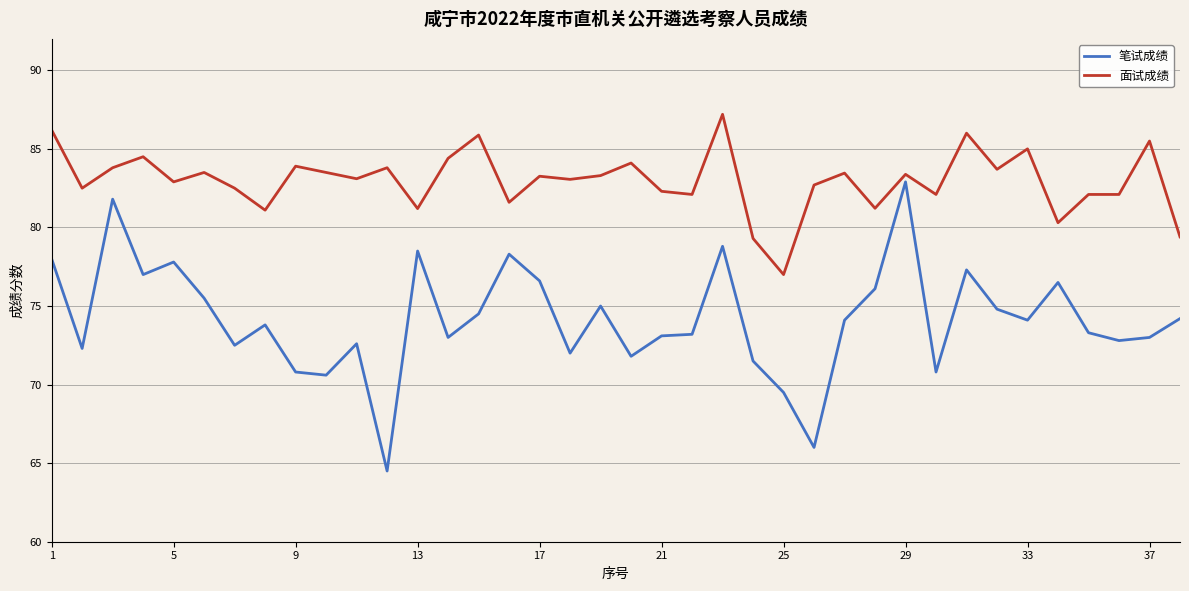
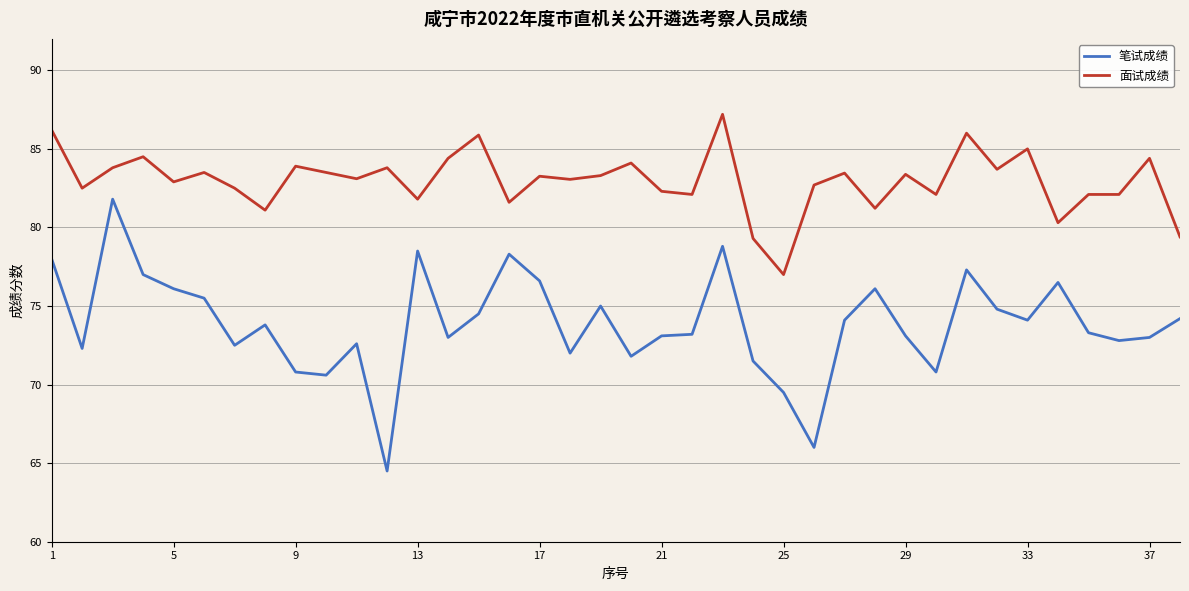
  {
    "笔试成绩": {
      "1": 78.0,
-     "5": 77.8,
+     "5": 76.1,
      "9": 70.8,
      "13": 78.5,
      "17": 76.6,
      "21": 73.1,
      "25": 69.5,
-     "29": 82.9,
+     "29": 73.1,
      "33": 74.1,
      "37": 73.0
    },
    "面试成绩": {
      "1": 86.2,
      "5": 82.9,
      "9": 83.9,
-     "13": 81.2,
+     "13": 81.8,
      "17": 83.3,
      "21": 82.3,
      "25": 77.0,
      "29": 83.4,
      "33": 85.0,
-     "37": 85.5
+     "37": 84.4
    }
  }
